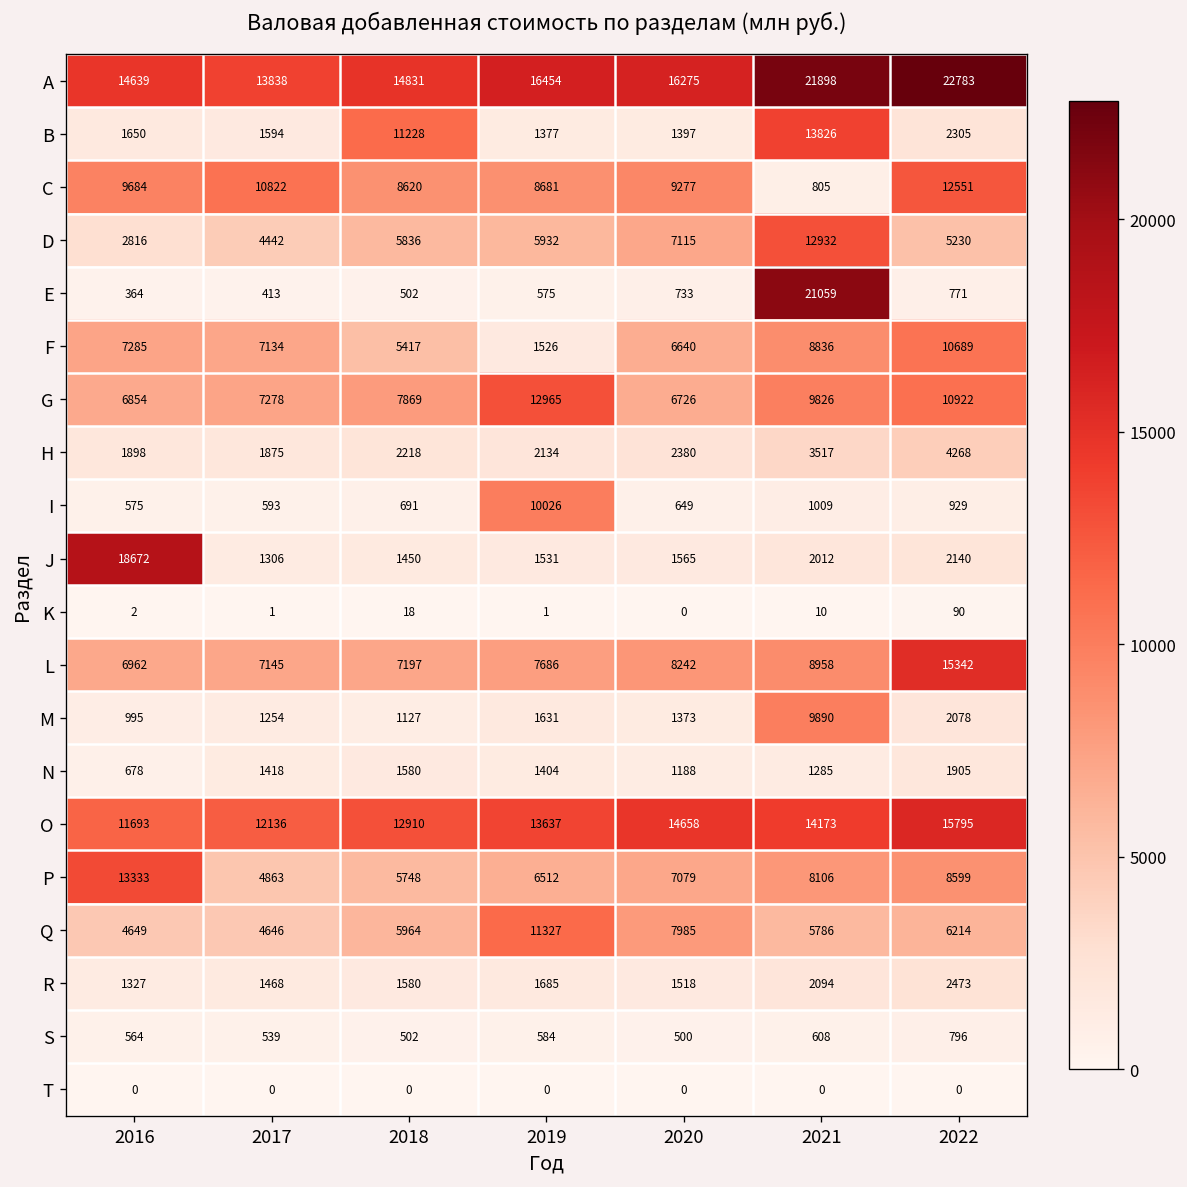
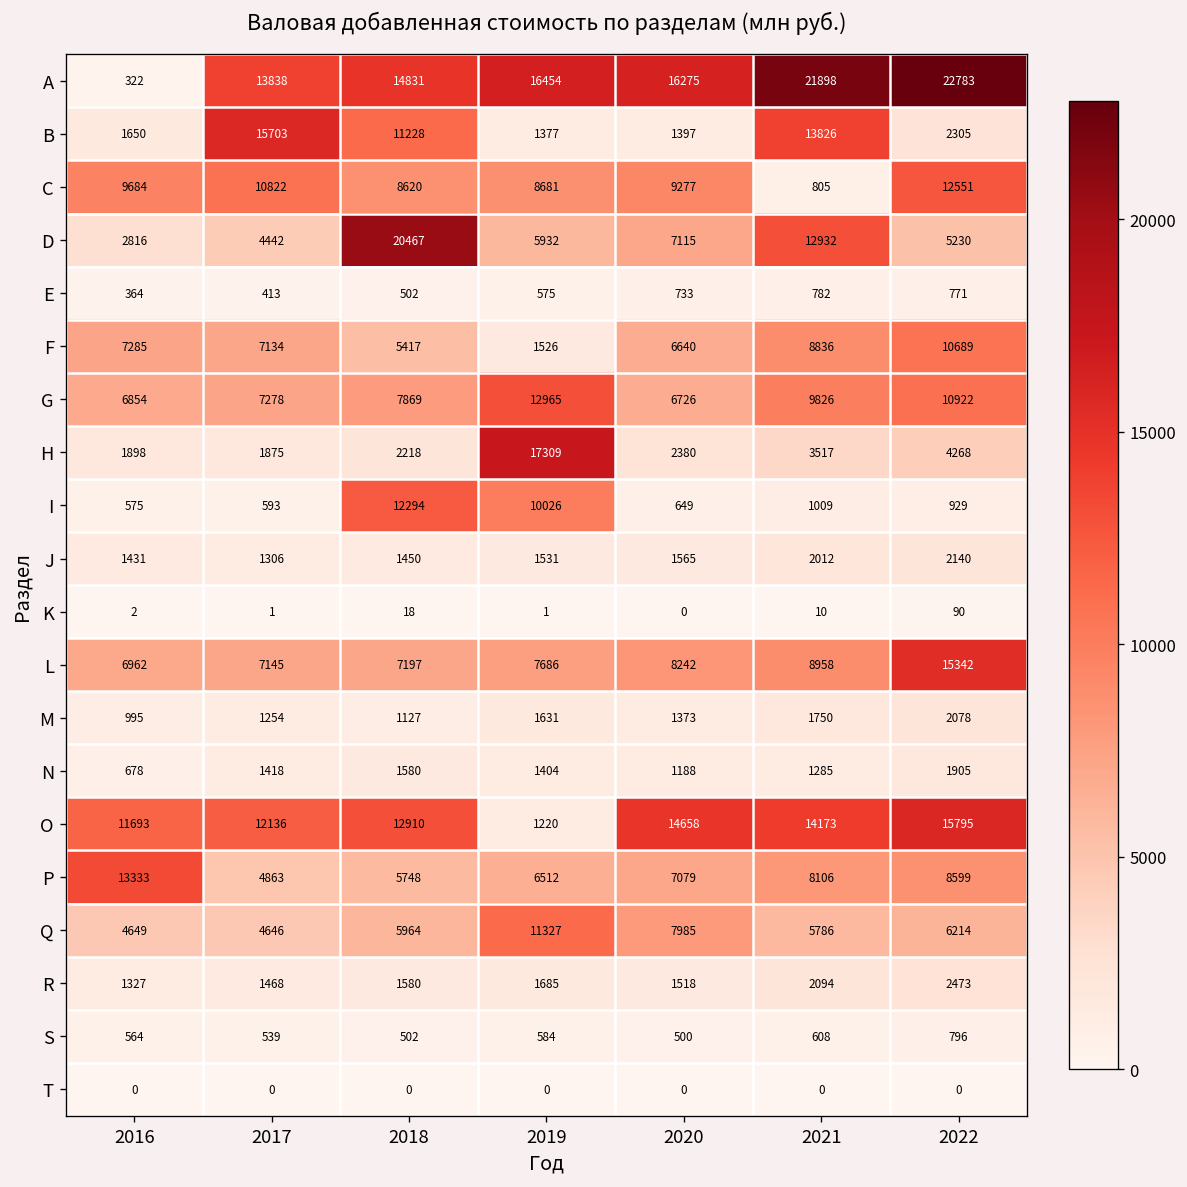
  {
    "A": {
-     "2016": 14639,
+     "2016": 322,
      "2017": 13838,
      "2018": 14831,
      "2019": 16454,
      "2020": 16275,
      "2021": 21898,
      "2022": 22783
    },
    "B": {
      "2016": 1650,
-     "2017": 1594,
+     "2017": 15703,
      "2018": 11228,
      "2019": 1377,
      "2020": 1397,
      "2021": 13826,
      "2022": 2305
    },
    "C": {
      "2016": 9684,
      "2017": 10822,
      "2018": 8620,
      "2019": 8681,
      "2020": 9277,
      "2021": 805,
      "2022": 12551
    },
    "D": {
      "2016": 2816,
      "2017": 4442,
-     "2018": 5836,
+     "2018": 20467,
      "2019": 5932,
      "2020": 7115,
      "2021": 12932,
      "2022": 5230
    },
    "E": {
      "2016": 364,
      "2017": 413,
      "2018": 502,
      "2019": 575,
      "2020": 733,
-     "2021": 21059,
+     "2021": 782,
      "2022": 771
    },
    "F": {
      "2016": 7285,
      "2017": 7134,
      "2018": 5417,
      "2019": 1526,
      "2020": 6640,
      "2021": 8836,
      "2022": 10689
    },
    "G": {
      "2016": 6854,
      "2017": 7278,
      "2018": 7869,
      "2019": 12965,
      "2020": 6726,
      "2021": 9826,
      "2022": 10922
    },
    "H": {
      "2016": 1898,
      "2017": 1875,
      "2018": 2218,
-     "2019": 2134,
+     "2019": 17309,
      "2020": 2380,
      "2021": 3517,
      "2022": 4268
    },
    "I": {
      "2016": 575,
      "2017": 593,
-     "2018": 691,
+     "2018": 12294,
      "2019": 10026,
      "2020": 649,
      "2021": 1009,
      "2022": 929
    },
    "J": {
-     "2016": 18672,
+     "2016": 1431,
      "2017": 1306,
      "2018": 1450,
      "2019": 1531,
      "2020": 1565,
      "2021": 2012,
      "2022": 2140
    },
    "K": {
      "2016": 2,
      "2017": 1,
      "2018": 18,
      "2019": 1,
      "2020": 0,
      "2021": 10,
      "2022": 90
    },
    "L": {
      "2016": 6962,
      "2017": 7145,
      "2018": 7197,
      "2019": 7686,
      "2020": 8242,
      "2021": 8958,
      "2022": 15342
    },
    "M": {
      "2016": 995,
      "2017": 1254,
      "2018": 1127,
      "2019": 1631,
      "2020": 1373,
-     "2021": 9890,
+     "2021": 1750,
      "2022": 2078
    },
    "N": {
      "2016": 678,
      "2017": 1418,
      "2018": 1580,
      "2019": 1404,
      "2020": 1188,
      "2021": 1285,
      "2022": 1905
    },
    "O": {
      "2016": 11693,
      "2017": 12136,
      "2018": 12910,
-     "2019": 13637,
+     "2019": 1220,
      "2020": 14658,
      "2021": 14173,
      "2022": 15795
    },
    "P": {
      "2016": 13333,
      "2017": 4863,
      "2018": 5748,
      "2019": 6512,
      "2020": 7079,
      "2021": 8106,
      "2022": 8599
    },
    "Q": {
      "2016": 4649,
      "2017": 4646,
      "2018": 5964,
      "2019": 11327,
      "2020": 7985,
      "2021": 5786,
      "2022": 6214
    },
    "R": {
      "2016": 1327,
      "2017": 1468,
      "2018": 1580,
      "2019": 1685,
      "2020": 1518,
      "2021": 2094,
      "2022": 2473
    },
    "S": {
      "2016": 564,
      "2017": 539,
      "2018": 502,
      "2019": 584,
      "2020": 500,
      "2021": 608,
      "2022": 796
    },
    "T": {
      "2016": 0,
      "2017": 0,
      "2018": 0,
      "2019": 0,
      "2020": 0,
      "2021": 0,
      "2022": 0
    }
  }
